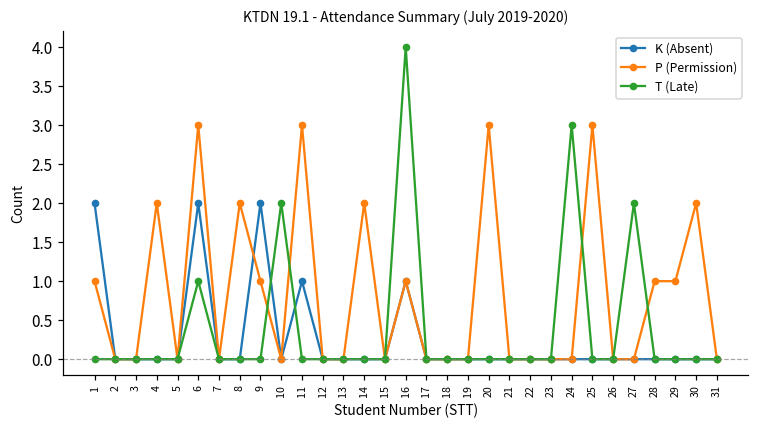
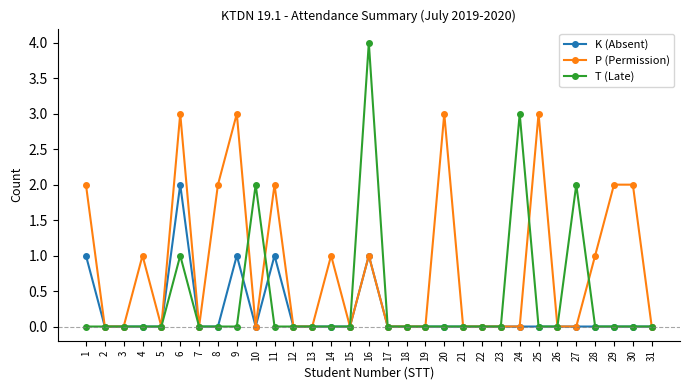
  {
    "K (Absent)": {
-     "1": 2,
+     "1": 1,
      "6": 2,
-     "9": 2,
+     "9": 1,
      "11": 1
    },
    "P (Permission)": {
-     "1": 1,
-     "4": 2,
+     "1": 2,
+     "4": 1,
      "6": 3,
      "8": 2,
-     "9": 1,
-     "11": 3,
-     "14": 2,
+     "9": 3,
+     "11": 2,
+     "14": 1,
      "20": 3,
      "25": 3,
      "28": 1,
-     "29": 1,
+     "29": 2,
      "30": 2
    },
    "T (Late)": {
      "1": 0,
      "6": 1,
      "9": 0,
      "10": 2,
      "11": 0,
      "16": 4,
      "24": 3,
      "27": 2
    }
  }
